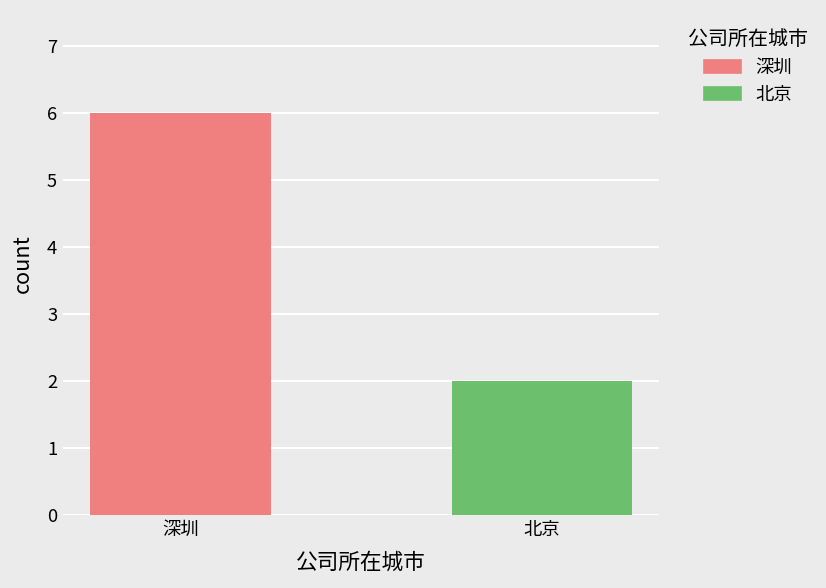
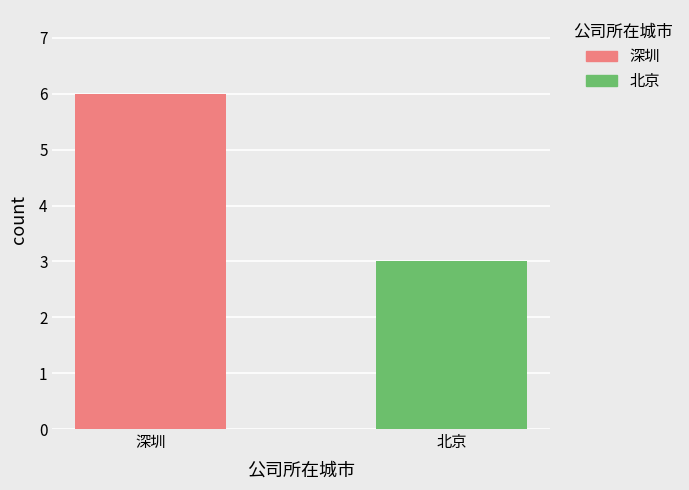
  {
    "深圳": 6,
-   "北京": 2
+   "北京": 3
  }
